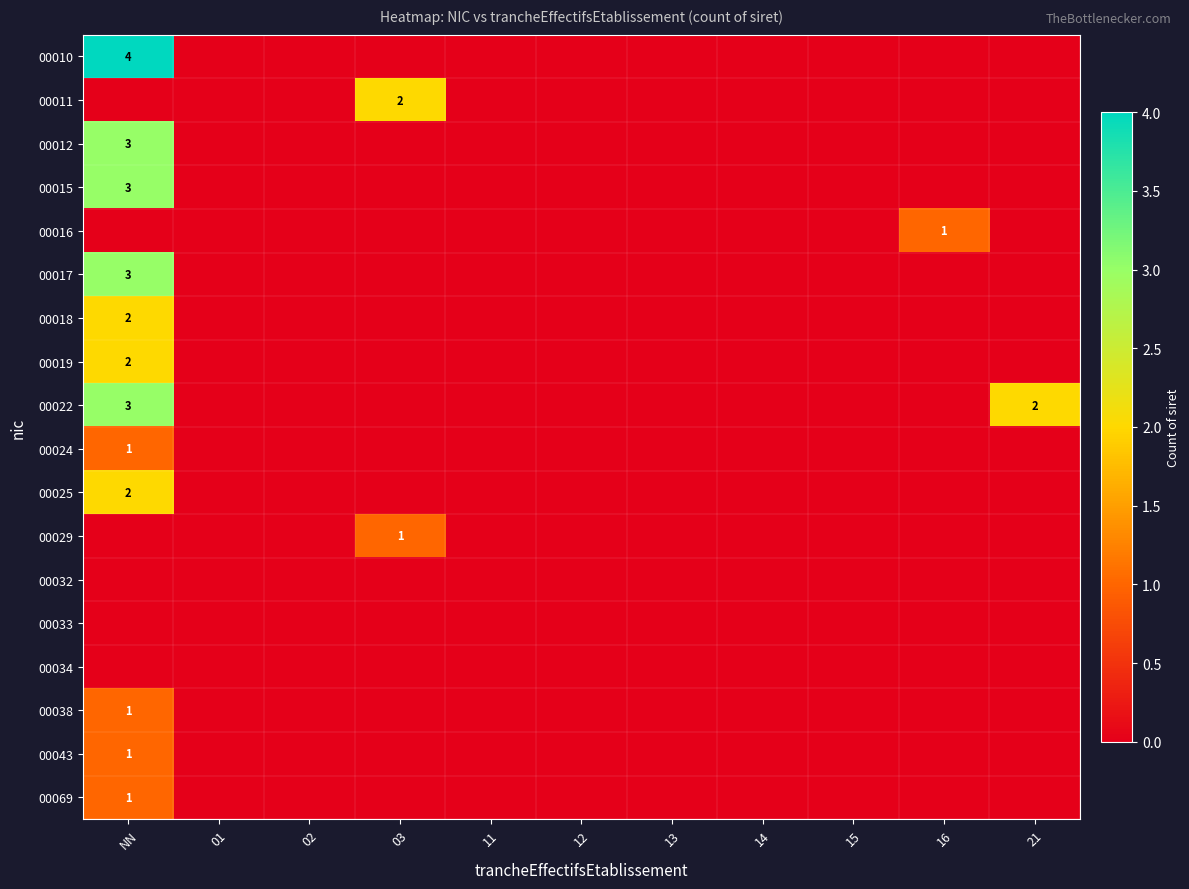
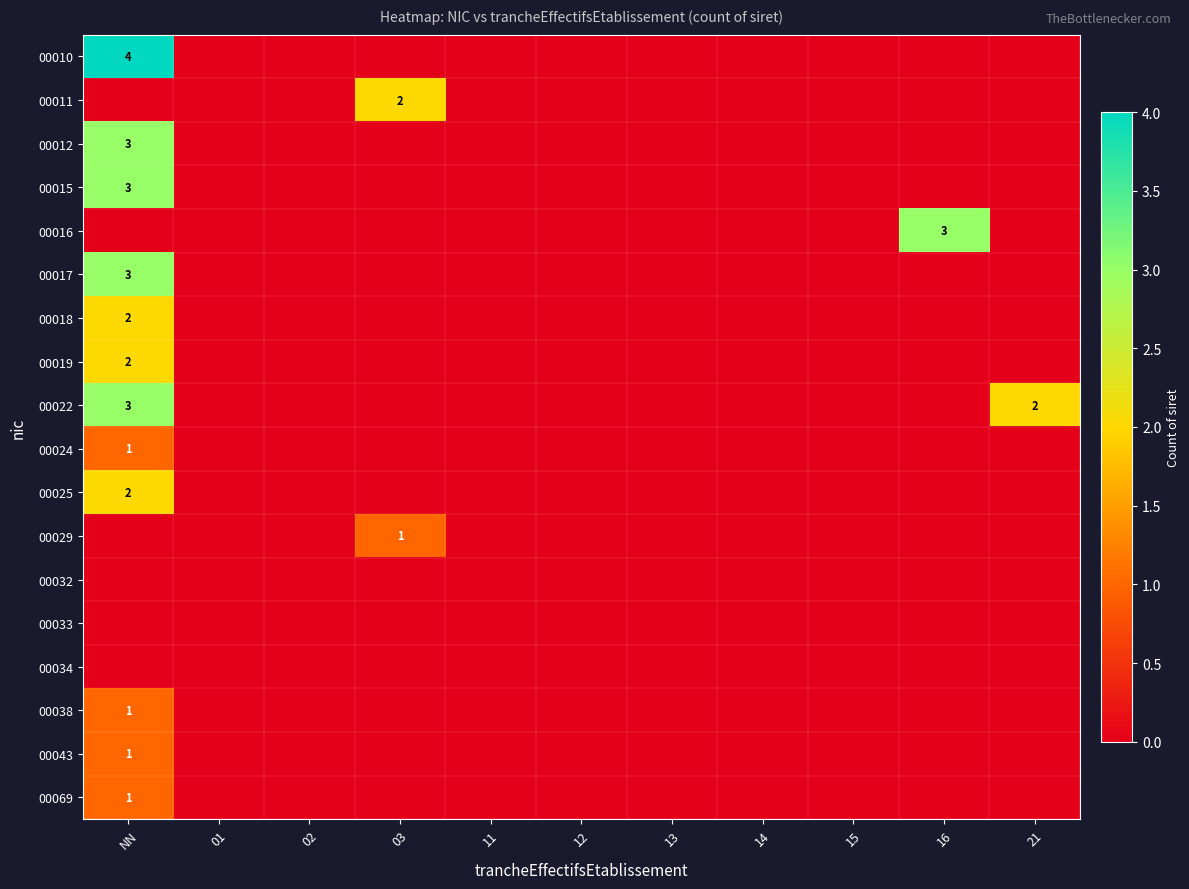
  {
    "00010": {
      "NN": 4
    },
    "00011": {
      "03": 2
    },
    "00012": {
      "NN": 3
    },
    "00015": {
      "NN": 3
    },
    "00016": {
-     "16": 1
+     "16": 3
    },
    "00017": {
      "NN": 3
    },
    "00018": {
      "NN": 2
    },
    "00019": {
      "NN": 2
    },
    "00022": {
      "NN": 3,
      "21": 2
    },
    "00024": {
      "NN": 1
    },
    "00025": {
      "NN": 2
    },
    "00029": {
      "03": 1
    },
    "00038": {
      "NN": 1
    },
    "00043": {
      "NN": 1
    },
    "00069": {
      "NN": 1
    }
  }
